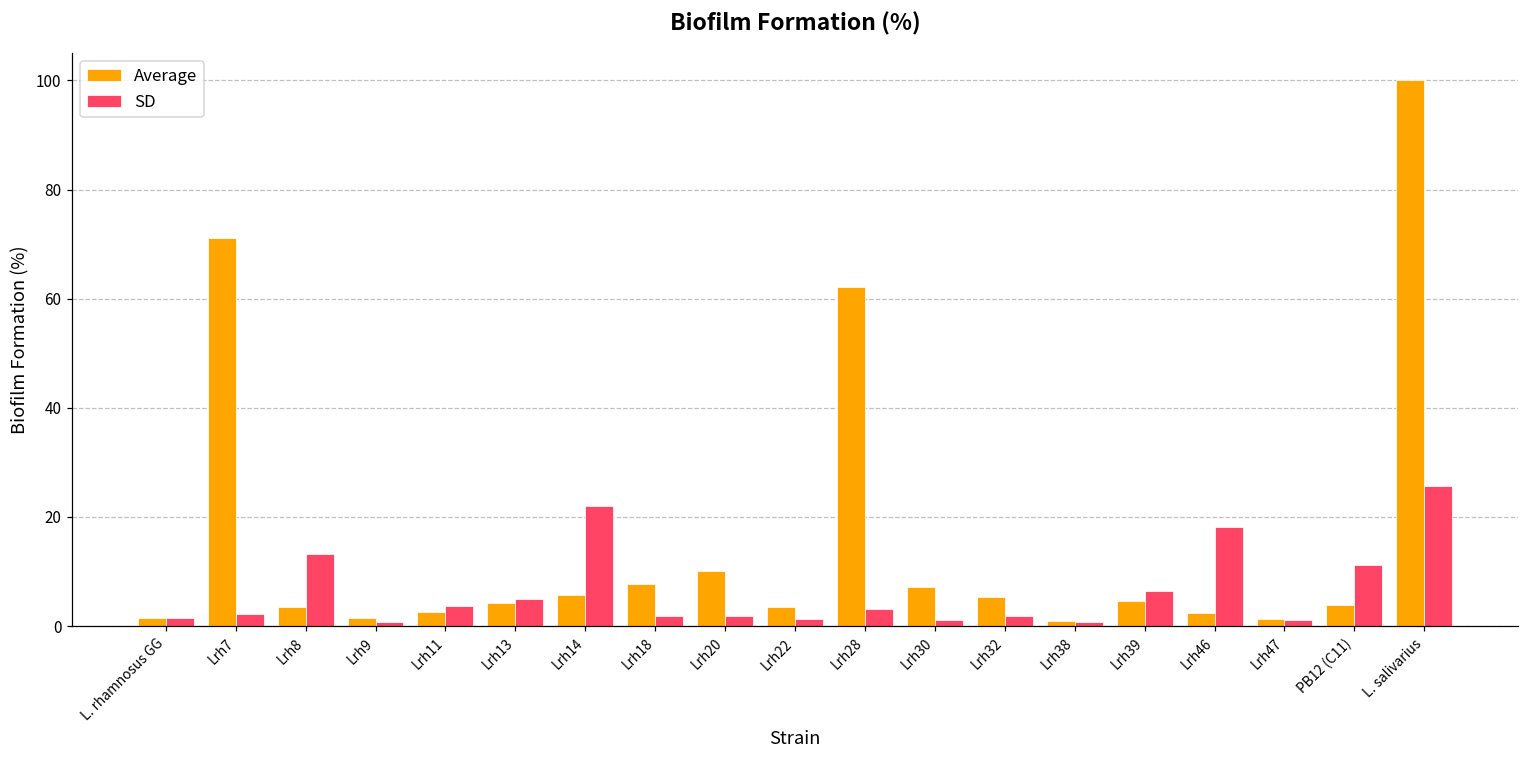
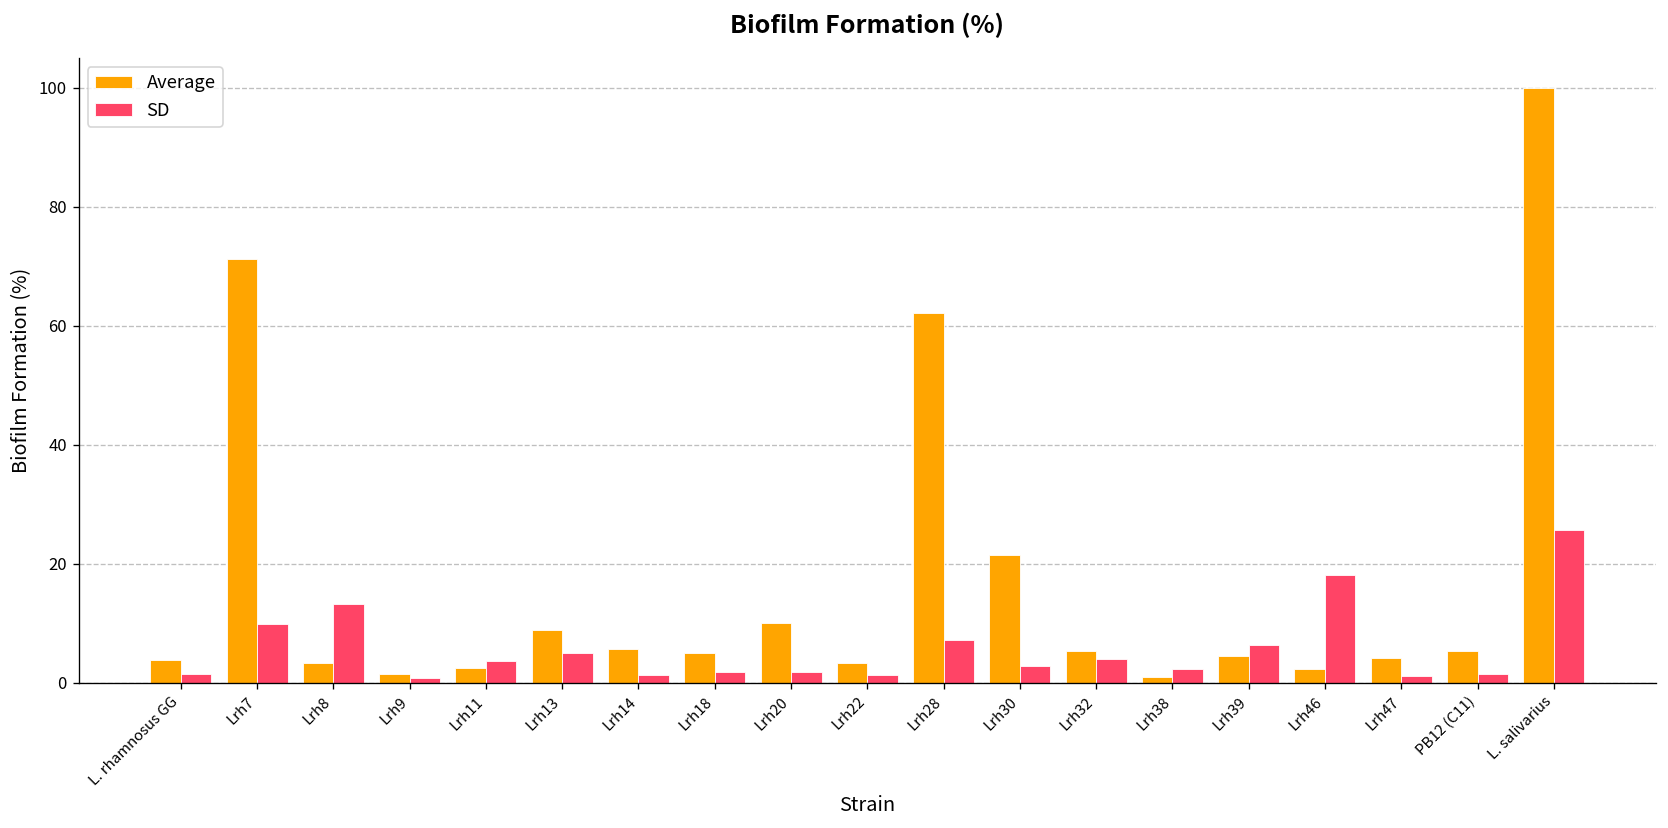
  {
    "Average": {
-     "L. rhamnosus GG": 2,
+     "L. rhamnosus GG": 4,
      "Lrh7": 71,
      "Lrh8": 3,
      "Lrh9": 1,
      "Lrh11": 3,
-     "Lrh13": 4,
+     "Lrh13": 9,
      "Lrh14": 6,
-     "Lrh18": 8,
+     "Lrh18": 5,
      "Lrh20": 10,
      "Lrh22": 3,
      "Lrh28": 62,
-     "Lrh30": 7,
+     "Lrh30": 22,
      "Lrh32": 5,
      "Lrh38": 1,
      "Lrh39": 5,
      "Lrh46": 2,
-     "Lrh47": 1,
-     "PB12 (C11)": 4,
+     "Lrh47": 4,
+     "PB12 (C11)": 5,
      "L. salivarius": 100
    },
    "SD": {
      "L. rhamnosus GG": 2,
-     "Lrh7": 2,
+     "Lrh7": 10,
      "Lrh8": 13,
      "Lrh9": 1,
      "Lrh11": 4,
      "Lrh13": 5,
-     "Lrh14": 22,
+     "Lrh14": 1,
      "Lrh18": 2,
      "Lrh20": 2,
      "Lrh22": 1,
-     "Lrh28": 3,
-     "Lrh30": 1,
-     "Lrh32": 2,
-     "Lrh38": 1,
+     "Lrh28": 7,
+     "Lrh30": 3,
+     "Lrh32": 4,
+     "Lrh38": 2,
      "Lrh39": 6,
      "Lrh46": 18,
      "Lrh47": 1,
-     "PB12 (C11)": 11,
+     "PB12 (C11)": 1,
      "L. salivarius": 26
    }
  }
